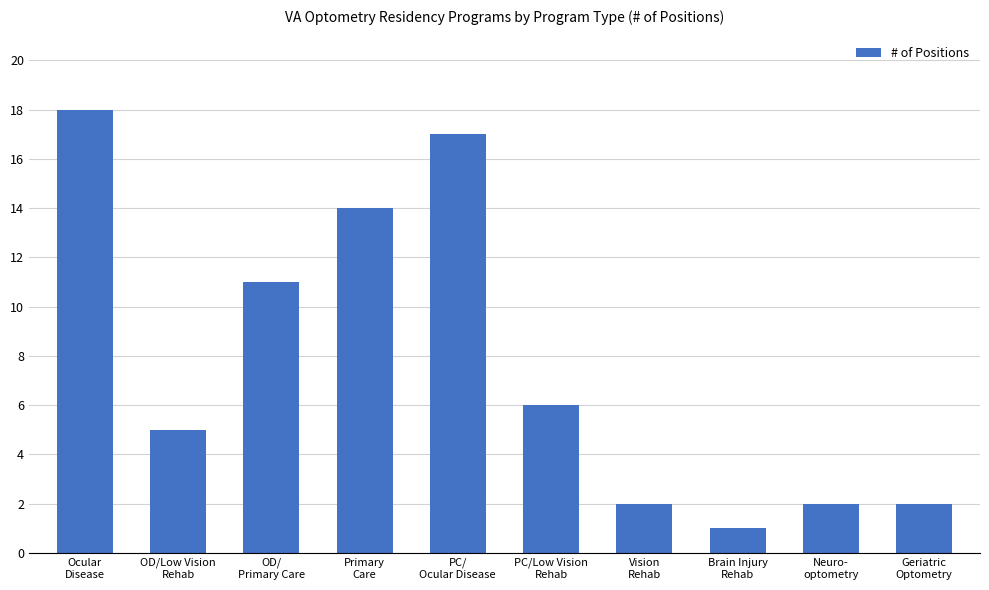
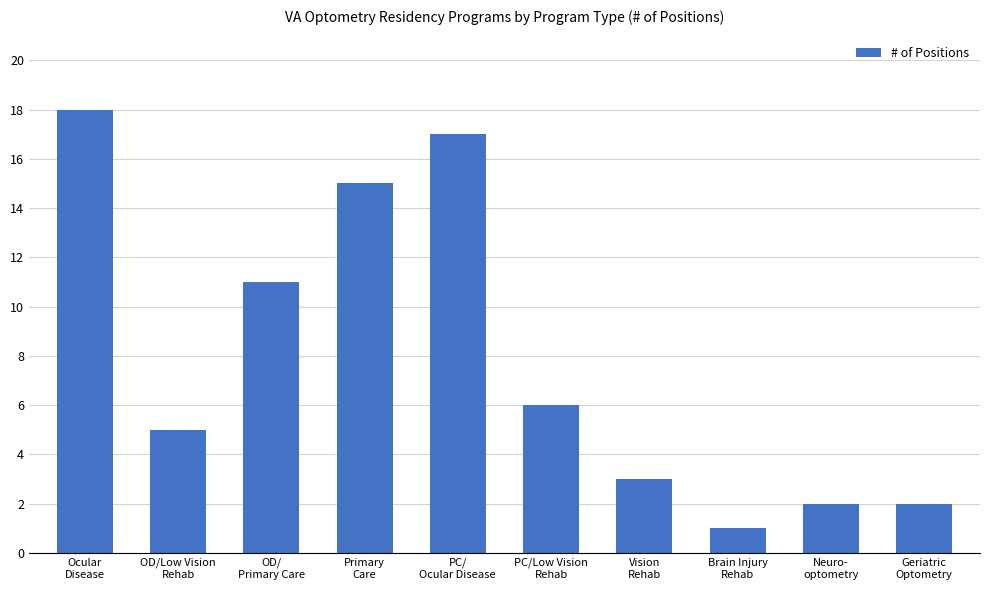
  {
    "Ocular Disease": 18,
    "OD/Low Vision Rehab": 5,
    "OD/ Primary Care": 11,
-   "Primary Care": 14,
+   "Primary Care": 15,
    "PC/ Ocular Disease": 17,
    "PC/Low Vision Rehab": 6,
-   "Vision Rehab": 2,
+   "Vision Rehab": 3,
    "Brain Injury Rehab": 1,
    "Neuro- optometry": 2,
    "Geriatric Optometry": 2
  }
